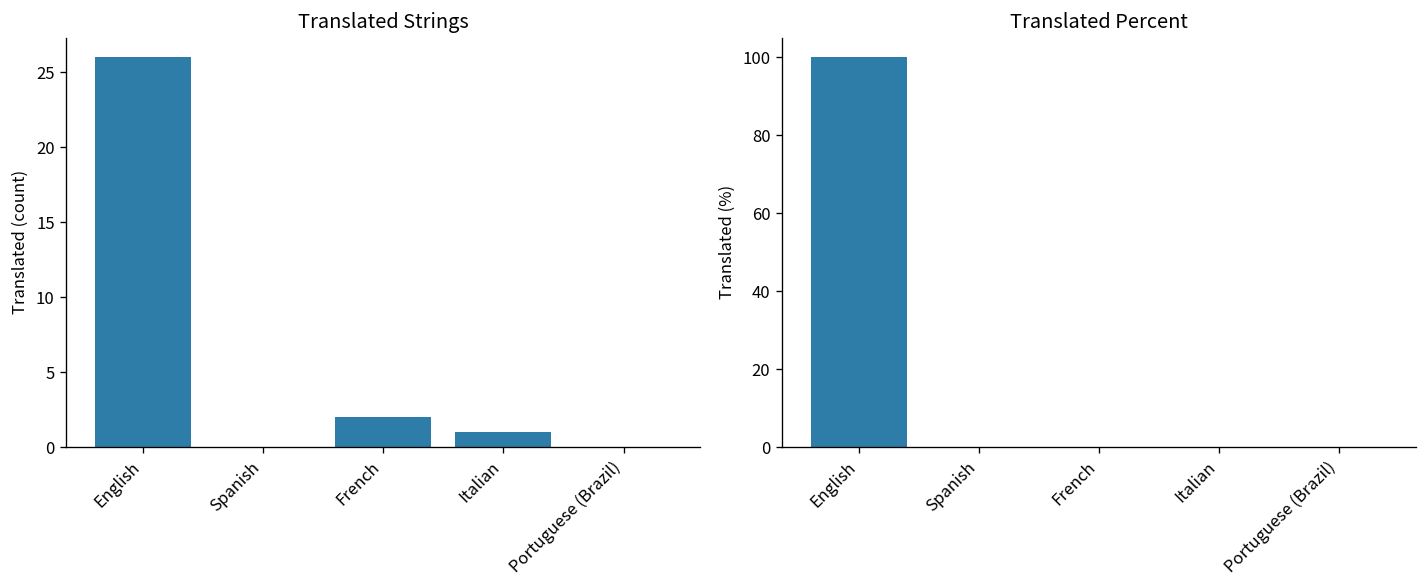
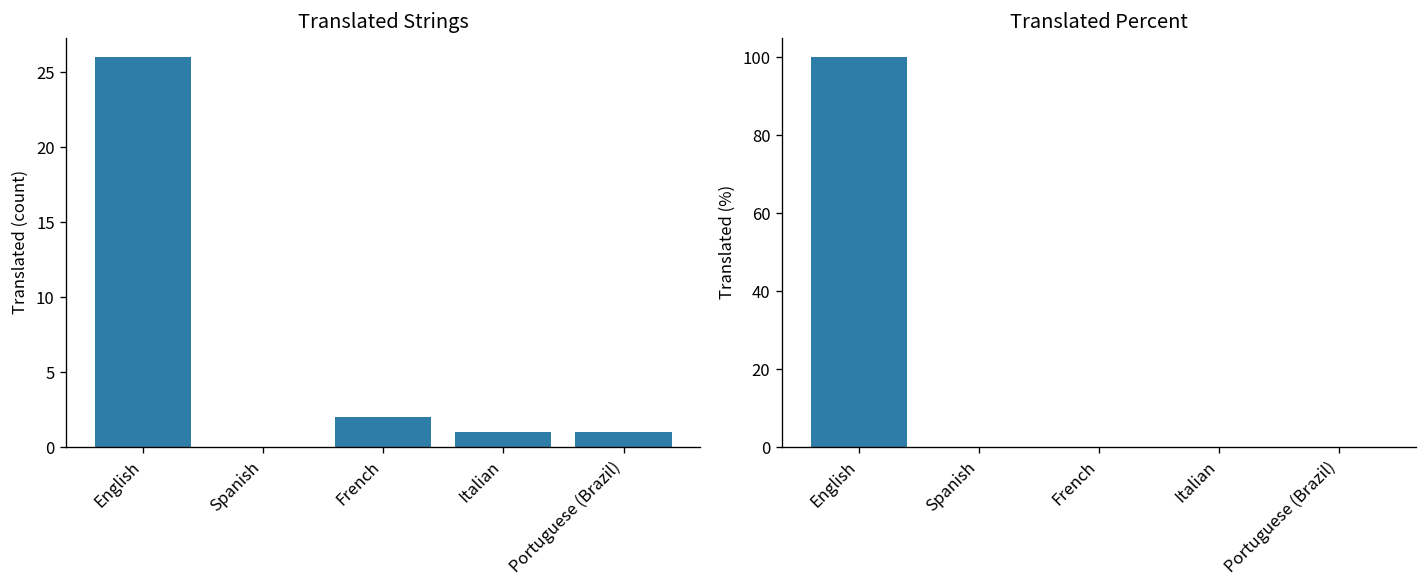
  {
    "Translated Strings": {
      "English": 26,
      "Spanish": 0,
      "French": 2,
      "Italian": 1,
-     "Portuguese (Brazil)": 0
+     "Portuguese (Brazil)": 1
    },
    "Translated Percent": {
      "English": 100,
      "Spanish": 0,
      "French": 0,
      "Italian": 0,
      "Portuguese (Brazil)": 0
    }
  }
